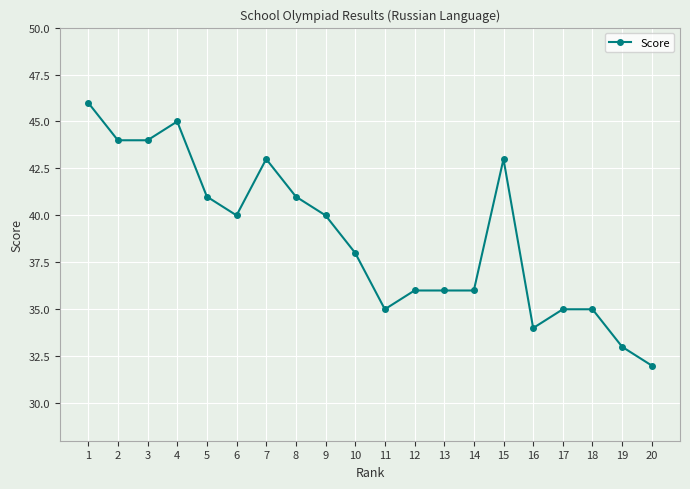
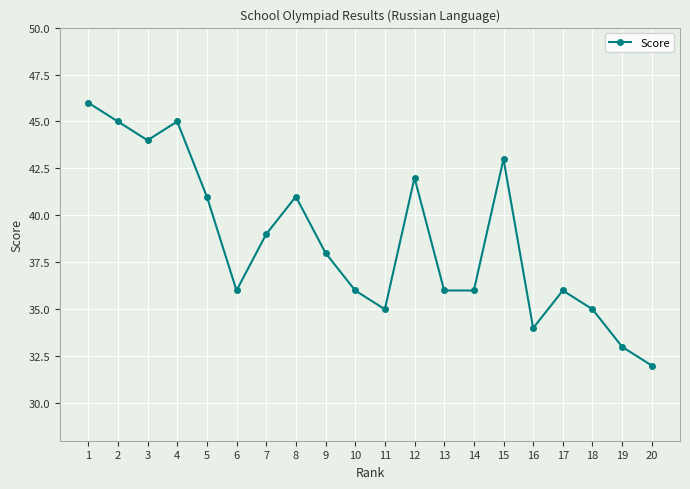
  {
    "1": 46,
-   "2": 44,
+   "2": 45,
    "3": 44,
    "4": 45,
    "5": 41,
-   "6": 40,
-   "7": 43,
+   "6": 36,
+   "7": 39,
    "8": 41,
-   "9": 40,
-   "10": 38,
+   "9": 38,
+   "10": 36,
    "11": 35,
-   "12": 36,
+   "12": 42,
    "13": 36,
    "14": 36,
    "15": 43,
    "16": 34,
-   "17": 35,
+   "17": 36,
    "18": 35,
    "19": 33,
    "20": 32
  }
